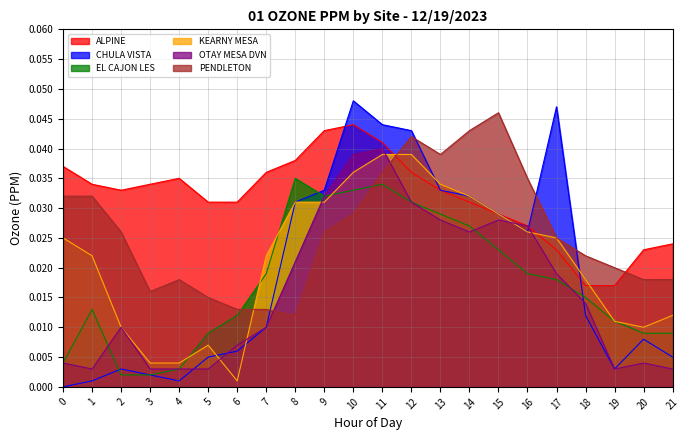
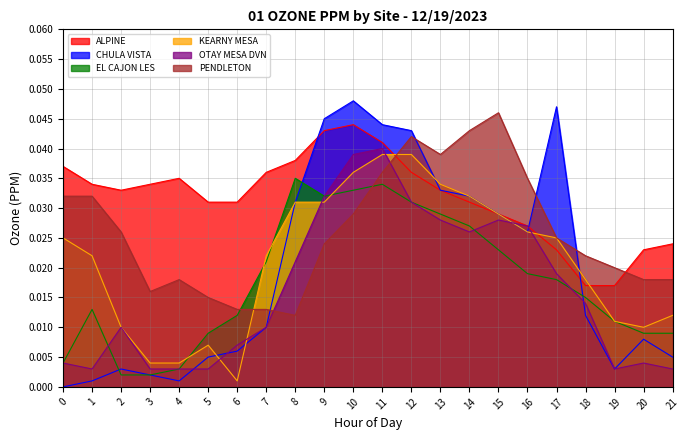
  {
    "ALPINE": {
      "0": 0.037,
      "1": 0.034,
      "2": 0.033,
      "3": 0.034,
      "4": 0.035,
      "5": 0.031,
      "6": 0.031,
      "7": 0.036,
      "8": 0.038,
      "9": 0.043,
      "10": 0.044,
      "11": 0.041,
      "12": 0.036,
      "14": 0.031,
      "17": 0.023,
      "18": 0.017,
      "19": 0.017,
      "20": 0.023,
      "21": 0.024
    },
    "CHULA VISTA": {
      "0": 0.000,
      "1": 0.001,
      "2": 0.003,
      "4": 0.001,
      "5": 0.005,
      "6": 0.006,
-     "9": 0.033,
+     "9": 0.045,
      "10": 0.048,
      "11": 0.044,
      "12": 0.043,
      "17": 0.047,
      "18": 0.012,
      "20": 0.008,
      "21": 0.005
    },
    "EL CAJON LES": {
      "1": 0.013,
      "2": 0.002,
      "5": 0.009,
      "6": 0.012,
-     "7": 0.019,
+     "7": 0.021,
      "8": 0.035,
      "10": 0.033,
      "11": 0.034,
      "13": 0.029,
      "14": 0.027,
      "15": 0.023,
      "16": 0.019,
      "17": 0.018,
      "18": 0.015,
      "20": 0.009,
      "21": 0.009
    },
    "KEARNY MESA": {
      "0": 0.025,
      "1": 0.022,
      "3": 0.004,
      "4": 0.004,
      "5": 0.007,
      "6": 0.001,
      "7": 0.022,
      "9": 0.031,
      "10": 0.036,
      "11": 0.039,
      "12": 0.039,
      "13": 0.034,
      "18": 0.018,
      "20": 0.010,
      "21": 0.012
    },
    "OTAY MESA DVN": {
      "1": 0.003,
      "3": 0.003,
      "5": 0.003,
      "6": 0.007,
      "8": 0.021,
      "10": 0.039,
      "11": 0.040,
      "13": 0.028,
      "14": 0.026,
      "15": 0.028,
      "17": 0.019,
      "18": 0.014,
      "20": 0.004,
      "21": 0.003
    },
    "PENDLETON": {
      "0": 0.032,
      "1": 0.032,
      "2": 0.026,
      "3": 0.016,
      "4": 0.018,
      "5": 0.015,
      "6": 0.013,
      "7": 0.013,
      "8": 0.012,
-     "9": 0.026,
+     "9": 0.024,
      "10": 0.029,
      "11": 0.036,
      "12": 0.042,
      "13": 0.039,
      "14": 0.043,
      "15": 0.046,
      "16": 0.035,
      "18": 0.022,
      "19": 0.020,
      "20": 0.018,
      "21": 0.018
    }
  }
